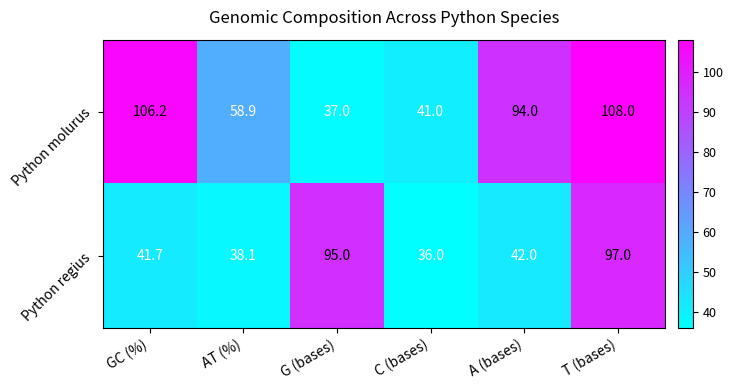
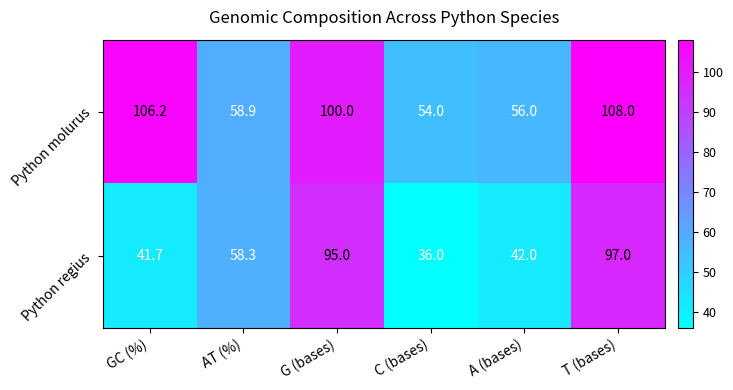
  {
    "Python molurus": {
      "GC (%)": 106.2,
      "AT (%)": 58.9,
-     "G (bases)": 37.0,
-     "C (bases)": 41.0,
-     "A (bases)": 94.0,
+     "G (bases)": 100.0,
+     "C (bases)": 54.0,
+     "A (bases)": 56.0,
      "T (bases)": 108.0
    },
    "Python regius": {
      "GC (%)": 41.7,
-     "AT (%)": 38.1,
+     "AT (%)": 58.3,
      "G (bases)": 95.0,
      "C (bases)": 36.0,
      "A (bases)": 42.0,
      "T (bases)": 97.0
    }
  }
